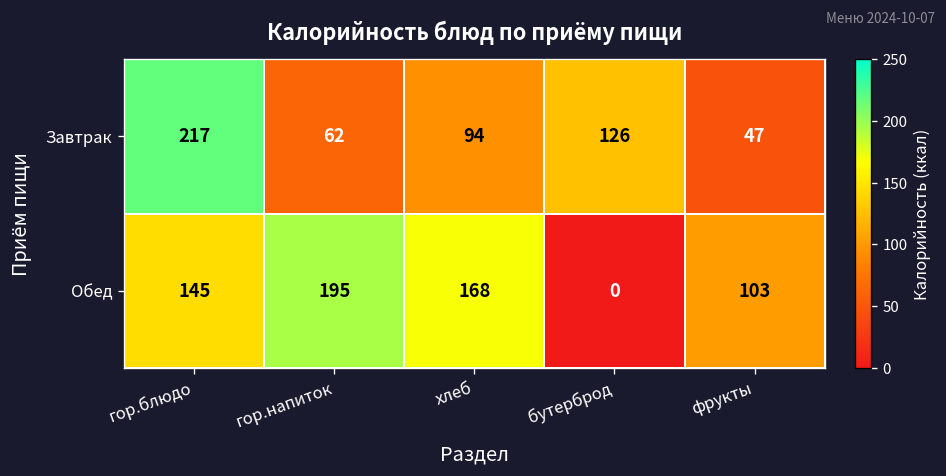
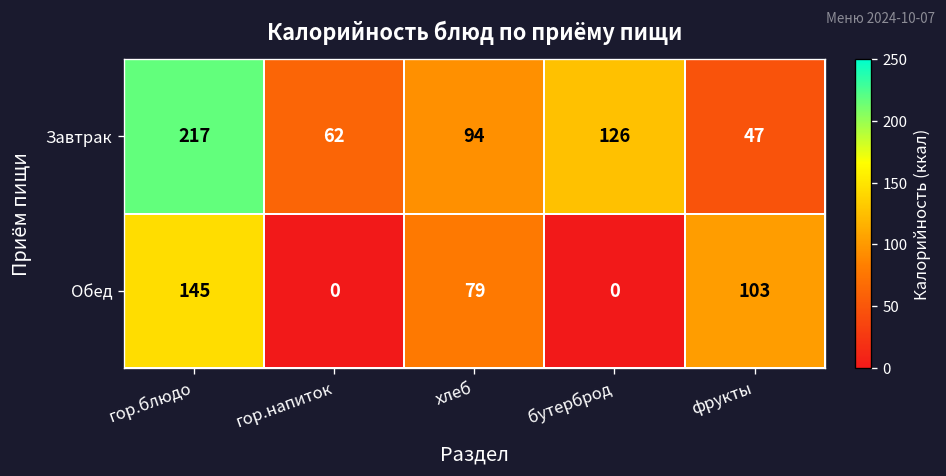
  {
    "Завтрак": {
      "гор.блюдо": 217,
      "гор.напиток": 62,
      "хлеб": 94,
      "бутерброд": 126,
      "фрукты": 47
    },
    "Обед": {
      "гор.блюдо": 145,
-     "гор.напиток": 195,
-     "хлеб": 168,
+     "гор.напиток": 0,
+     "хлеб": 79,
      "бутерброд": 0,
      "фрукты": 103
    }
  }
